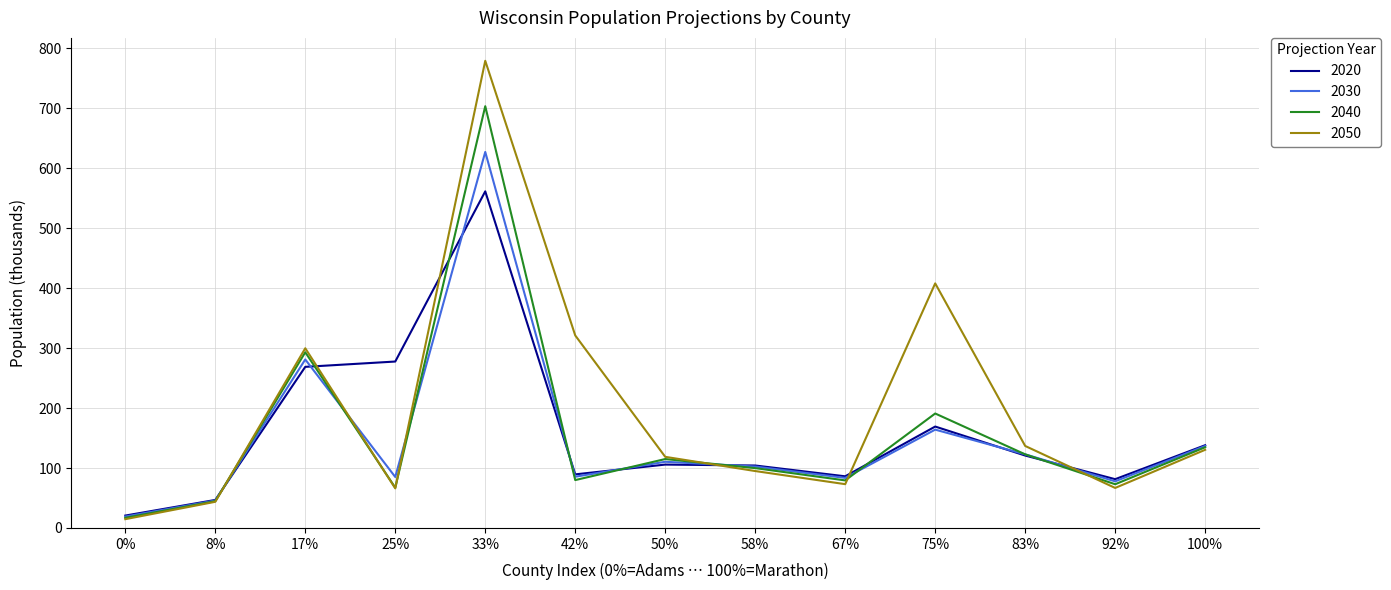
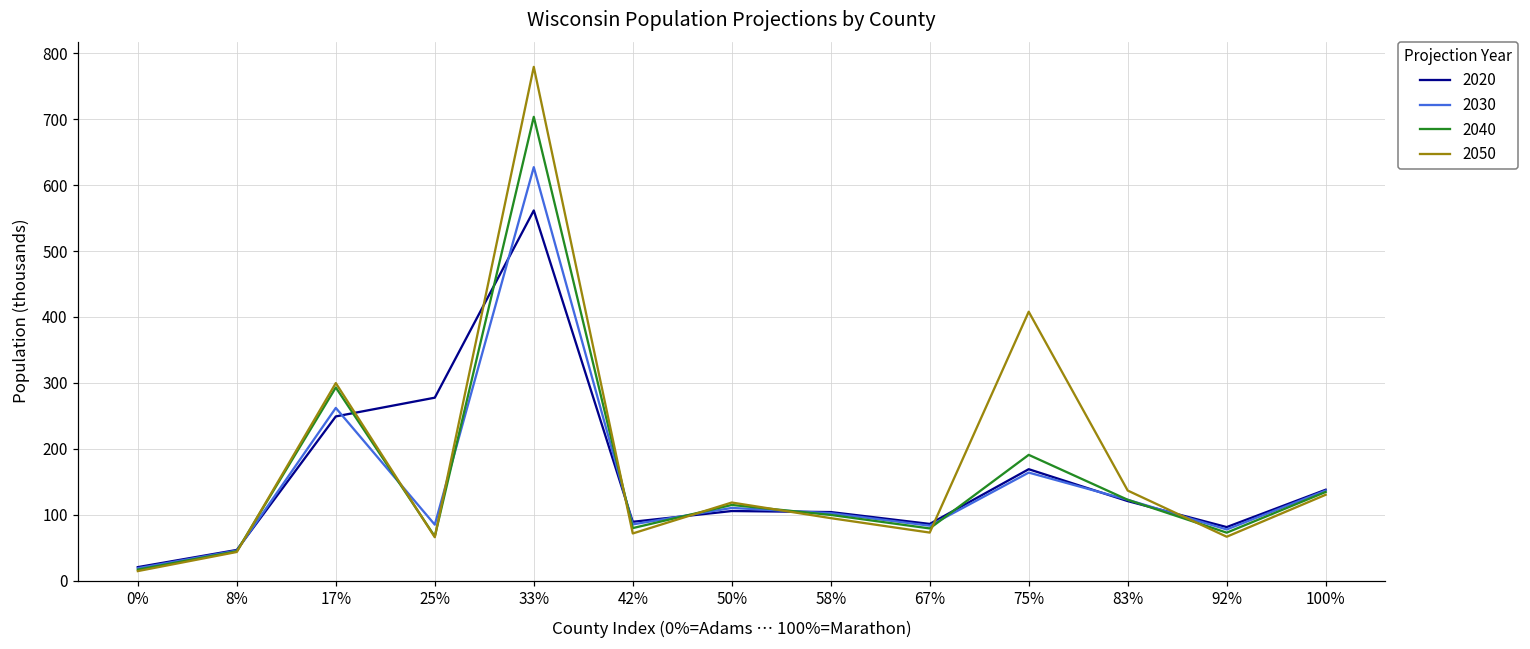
  {
    "2020": {
-     "17%": 270,
+     "17%": 250,
      "25%": 280,
      "33%": 560,
      "50%": 110,
      "75%": 170
    },
    "2030": {
-     "17%": 280,
+     "17%": 260,
      "25%": 90,
      "33%": 630,
      "50%": 110,
      "75%": 160
    },
    "2040": {
      "17%": 290,
      "33%": 700,
      "42%": 80,
      "75%": 190,
      "92%": 70
    },
    "2050": {
      "17%": 300,
      "33%": 780,
-     "42%": 320,
+     "42%": 70,
      "58%": 90,
      "67%": 70,
      "75%": 410,
      "83%": 140,
      "92%": 70
    }
  }
